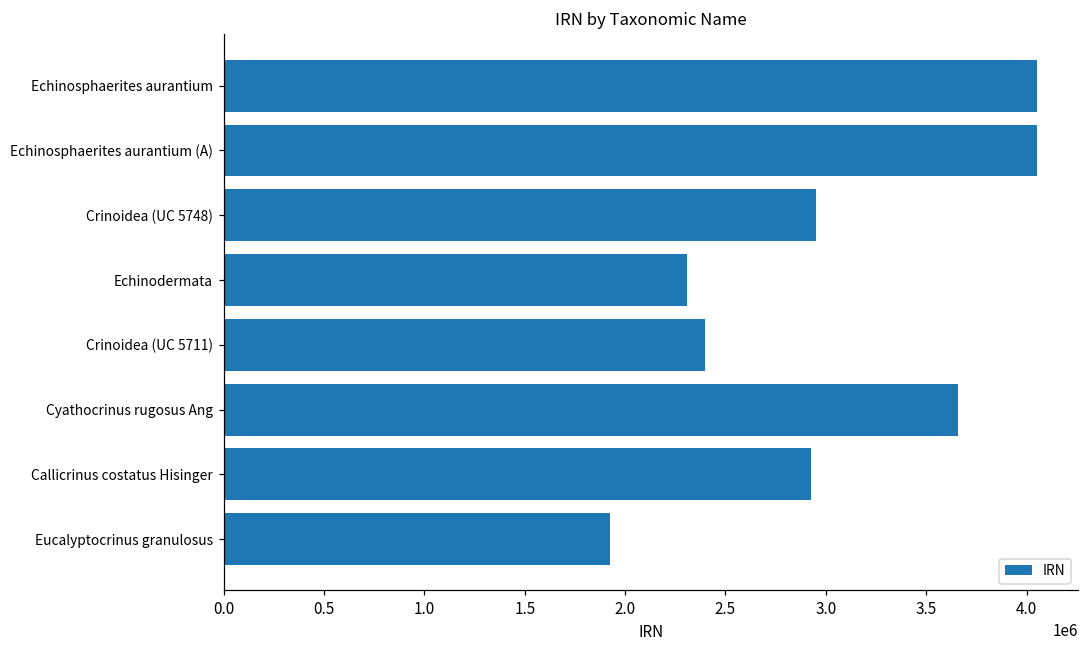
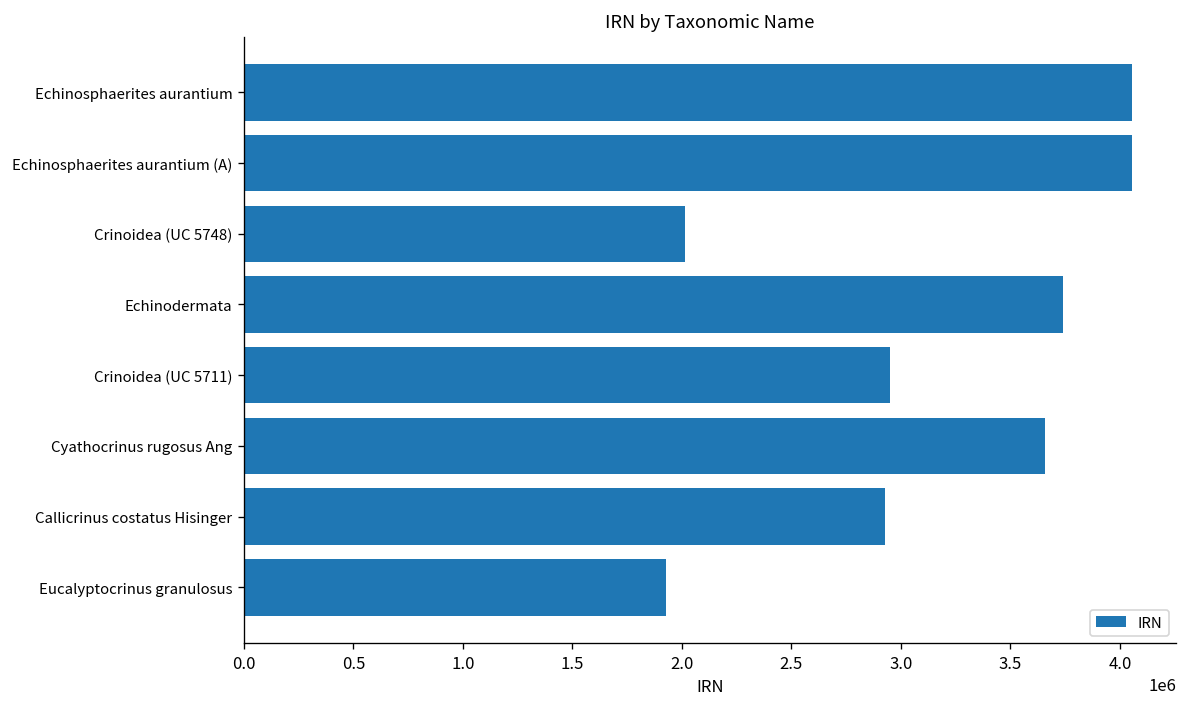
  {
    "Echinosphaerites aurantium": 4050000,
    "Echinosphaerites aurantium (A)": 4050000,
-   "Crinoidea (UC 5748)": 2950000,
-   "Echinodermata": 2310000,
-   "Crinoidea (UC 5711)": 2400000,
+   "Crinoidea (UC 5748)": 2010000,
+   "Echinodermata": 3740000,
+   "Crinoidea (UC 5711)": 2950000,
    "Cyathocrinus rugosus Ang": 3660000,
    "Callicrinus costatus Hisinger": 2930000,
    "Eucalyptocrinus granulosus": 1920000
  }
